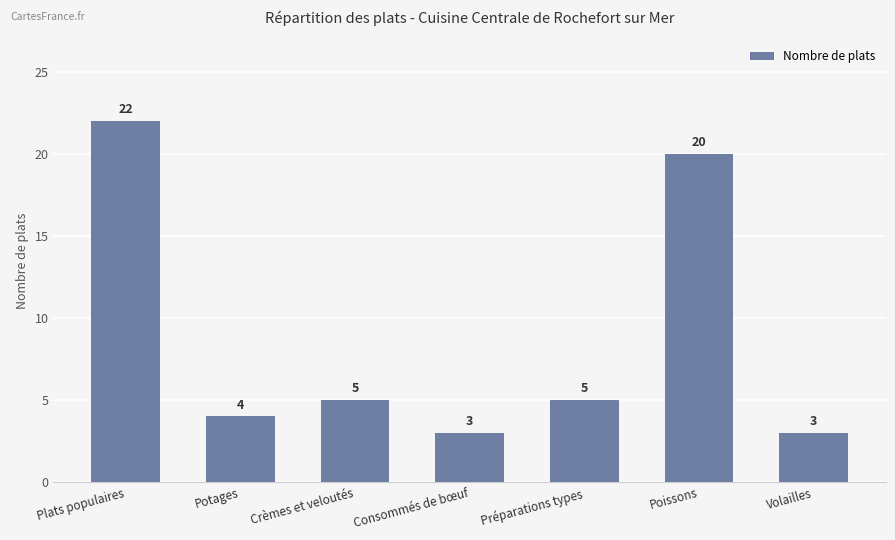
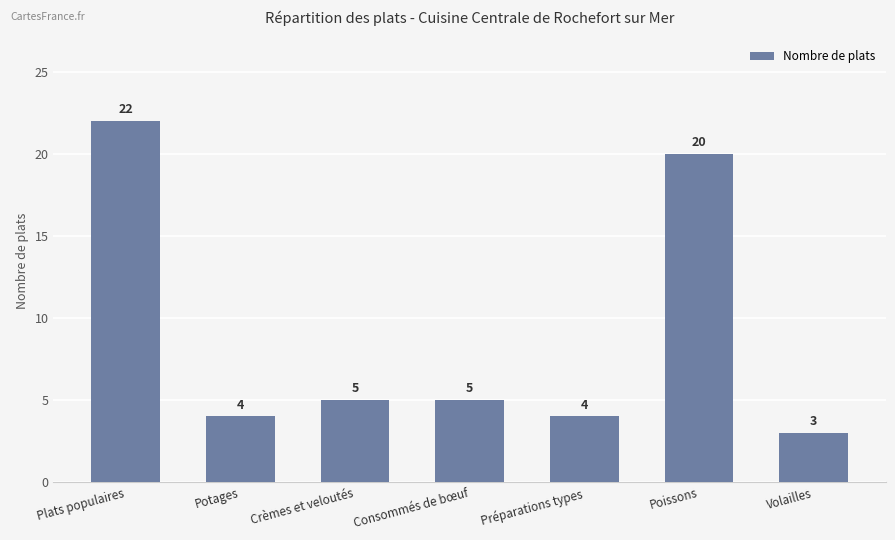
  {
    "Plats populaires": 22,
    "Potages": 4,
    "Crèmes et veloutés": 5,
-   "Consommés de bœuf": 3,
-   "Préparations types": 5,
+   "Consommés de bœuf": 5,
+   "Préparations types": 4,
    "Poissons": 20,
    "Volailles": 3
  }
